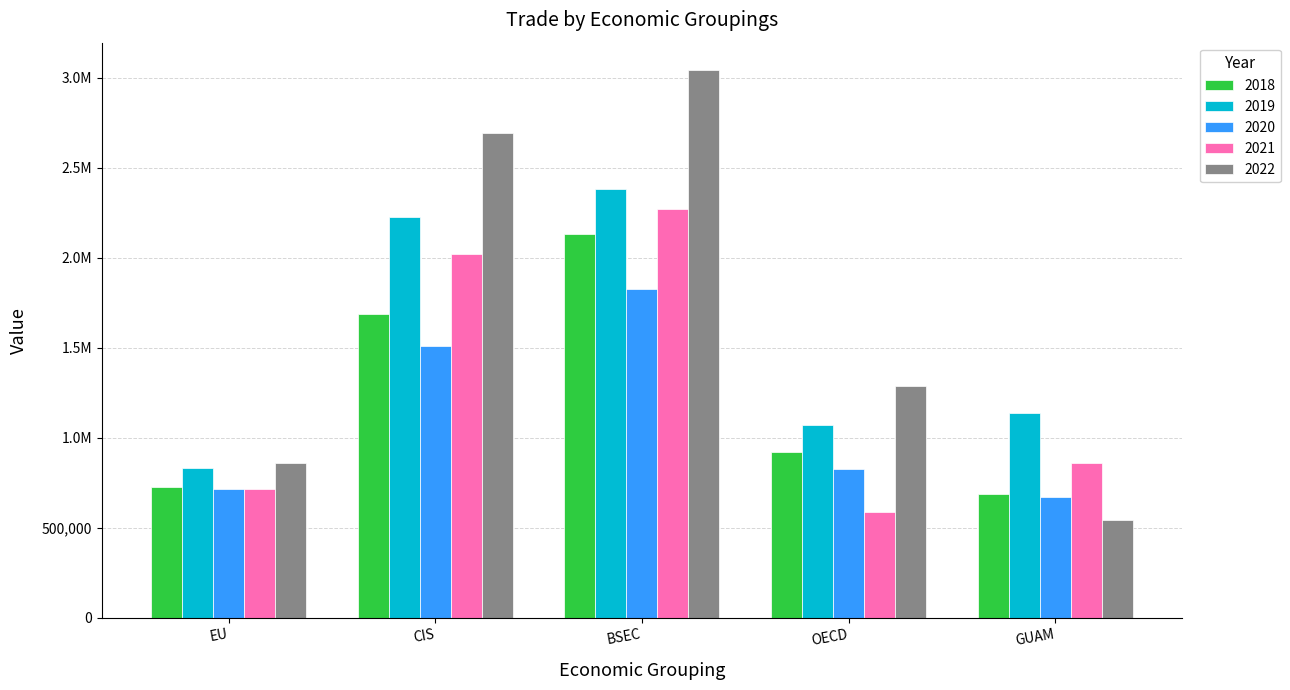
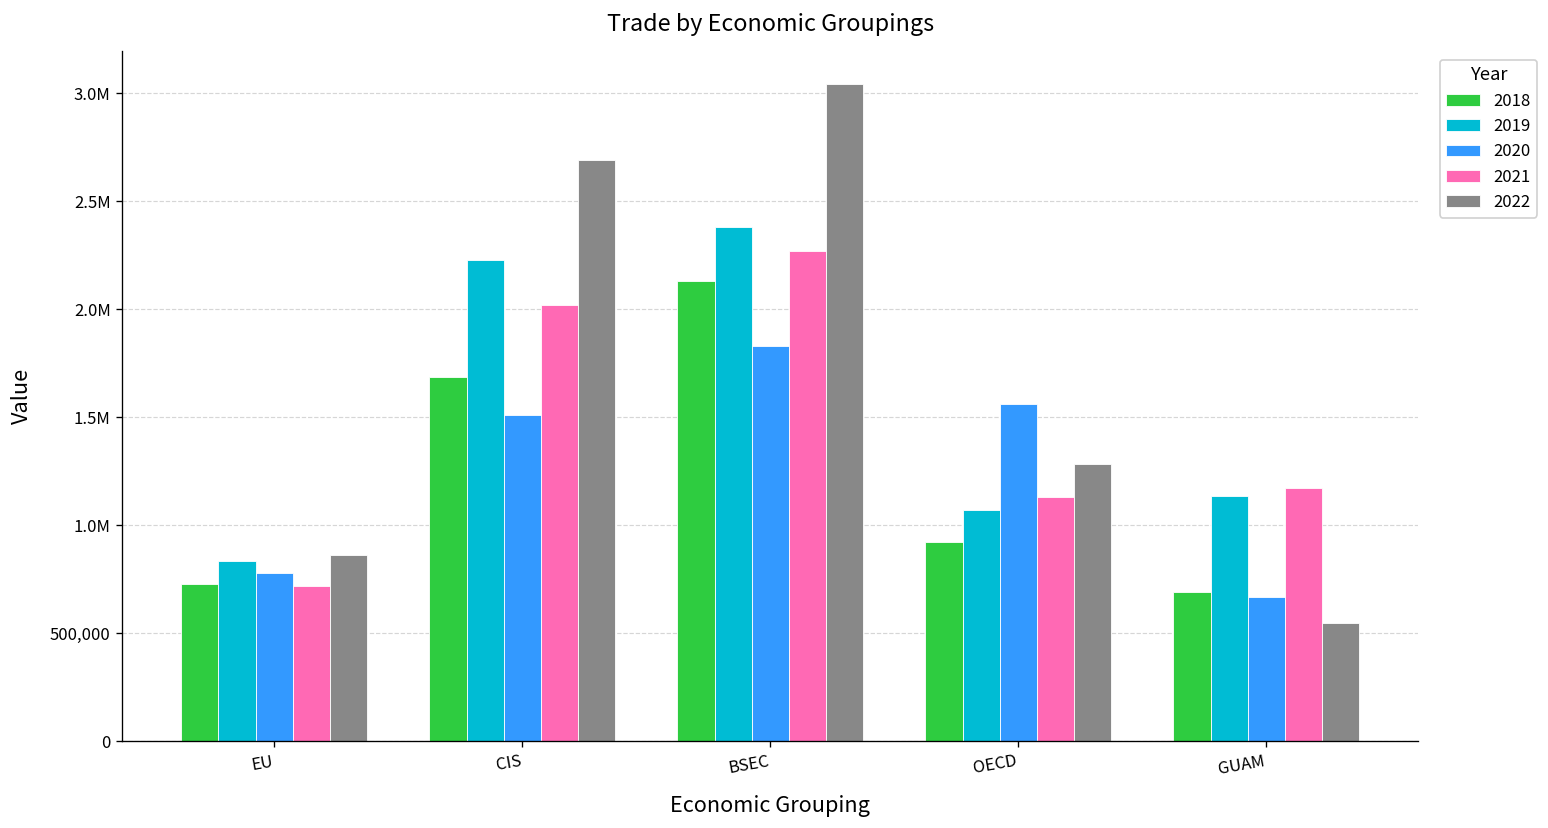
  {
    "2018": {
      "EU": "730,000",
      "CIS": "1,690,000",
      "BSEC": "2,130,000",
      "OECD": "920,000",
      "GUAM": "690,000"
    },
    "2019": {
      "EU": "830,000",
      "CIS": "2,230,000",
      "BSEC": "2,380,000",
      "OECD": "1,070,000",
      "GUAM": "1,140,000"
    },
    "2020": {
-     "EU": "720,000",
+     "EU": "780,000",
      "CIS": "1,510,000",
      "BSEC": "1,830,000",
-     "OECD": "830,000",
+     "OECD": "1,560,000",
      "GUAM": "670,000"
    },
    "2021": {
      "EU": "720,000",
      "CIS": "2,020,000",
      "BSEC": "2,270,000",
-     "OECD": "590,000",
-     "GUAM": "860,000"
+     "OECD": "1,130,000",
+     "GUAM": "1,170,000"
    },
    "2022": {
      "EU": "860,000",
      "CIS": "2,690,000",
      "BSEC": "3,040,000",
      "OECD": "1,290,000",
      "GUAM": "550,000"
    }
  }
